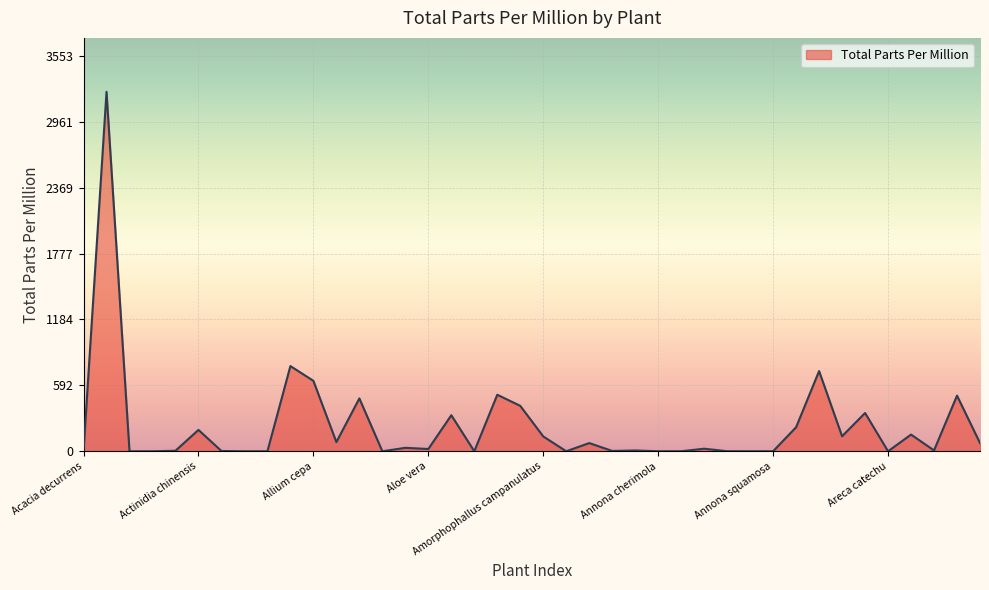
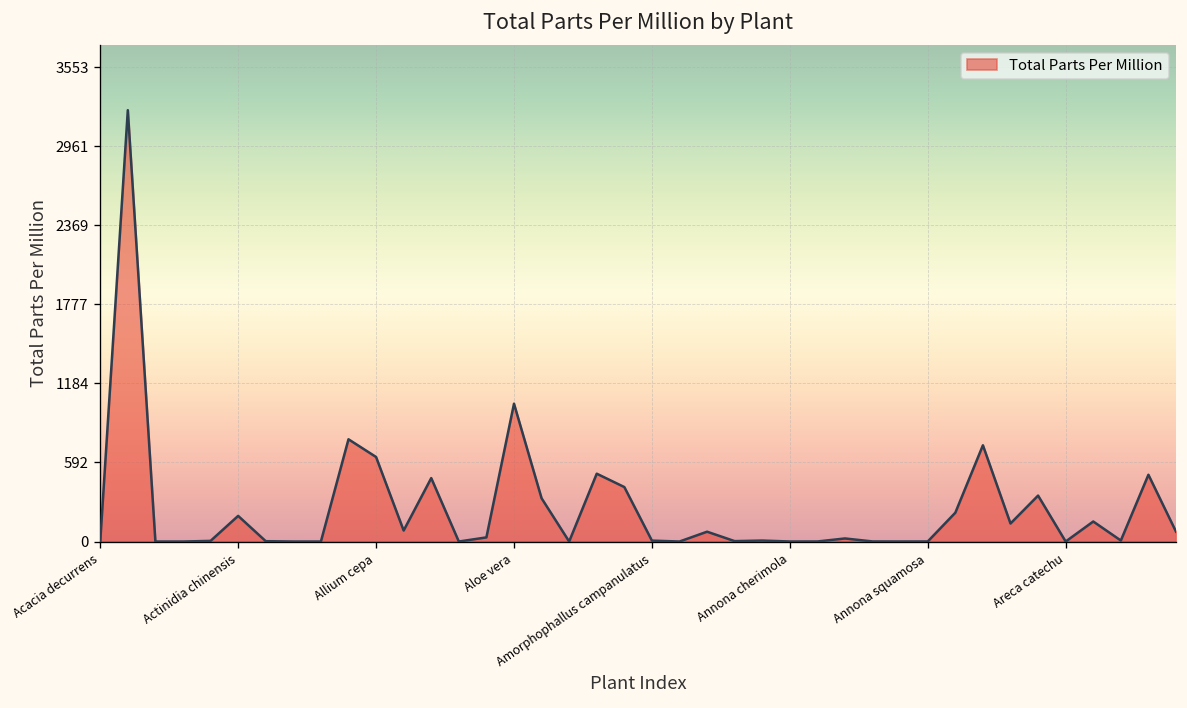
  {
    "Acacia decurrens": 0,
    "Actinidia chinensis": 190,
    "Allium cepa": 630,
-   "Aloe vera": 20,
-   "Amorphophallus campanulatus": 130,
+   "Aloe vera": 1030,
+   "Amorphophallus campanulatus": 10,
    "Annona cherimola": 0,
    "Annona squamosa": 0,
    "Areca catechu": 0
  }
